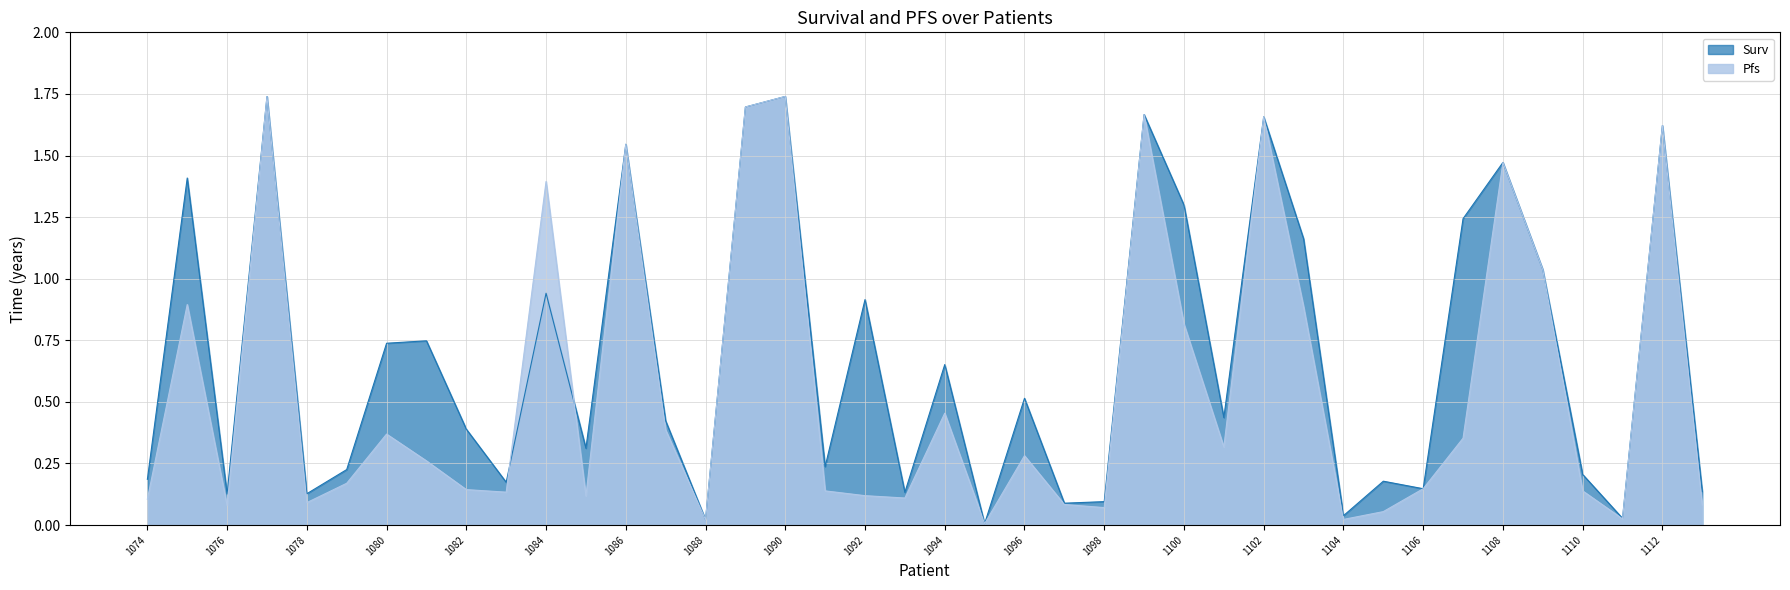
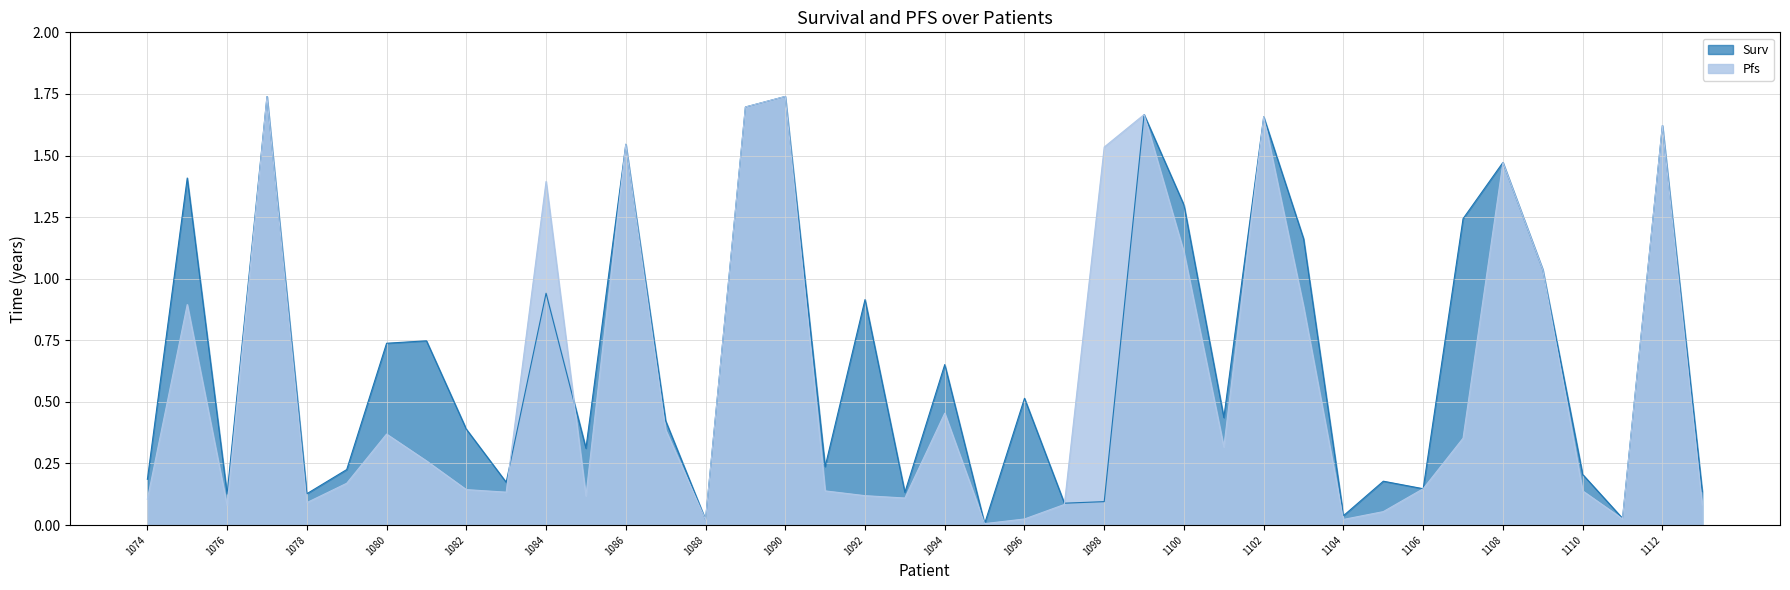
  {
    "Surv": {
      "1074": 0.19,
      "1076": 0.13,
      "1078": 0.13,
      "1080": 0.74,
      "1082": 0.39,
      "1084": 0.94,
      "1092": 0.92,
      "1094": 0.65,
      "1096": 0.51,
      "1098": 0.10,
      "1100": 1.30,
      "1104": 0.04,
      "1110": 0.21
    },
    "Pfs": {
      "1074": 0.11,
      "1076": 0.08,
      "1078": 0.09,
      "1080": 0.37,
      "1082": 0.14,
      "1084": 1.39,
      "1092": 0.12,
      "1094": 0.45,
-     "1096": 0.28,
-     "1098": 0.07,
-     "1100": 0.82,
+     "1096": 0.02,
+     "1098": 1.53,
+     "1100": 1.11,
      "1104": 0.02,
      "1110": 0.14
    }
  }
